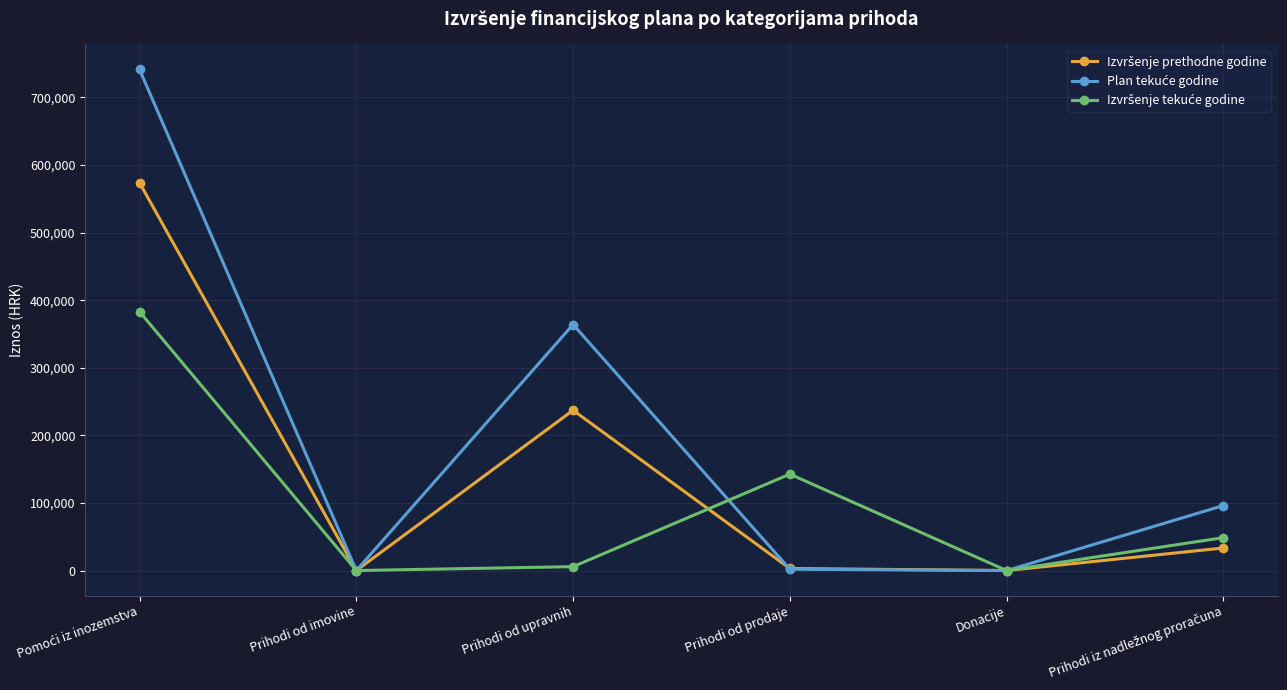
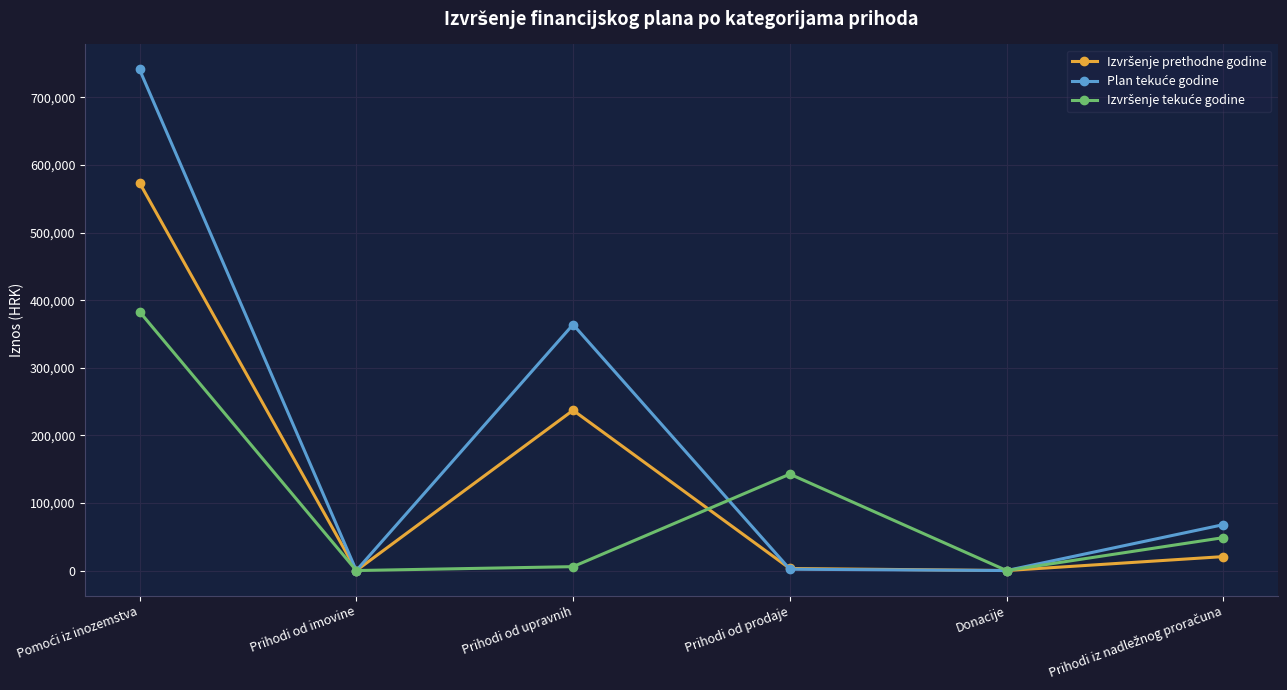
  {
    "Izvršenje prethodne godine": {
      "Pomoći iz inozemstva": "570,000",
      "Prihodi od upravnih": "240,000",
-     "Prihodi iz nadležnog proračuna": "30,000"
+     "Prihodi iz nadležnog proračuna": "20,000"
    },
    "Plan tekuće godine": {
      "Pomoći iz inozemstva": "740,000",
      "Prihodi od upravnih": "360,000",
-     "Prihodi iz nadležnog proračuna": "100,000"
+     "Prihodi iz nadležnog proračuna": "70,000"
    },
    "Izvršenje tekuće godine": {
      "Pomoći iz inozemstva": "380,000",
      "Prihodi od upravnih": "10,000",
      "Prihodi od prodaje": "140,000",
      "Prihodi iz nadležnog proračuna": "50,000"
    }
  }
